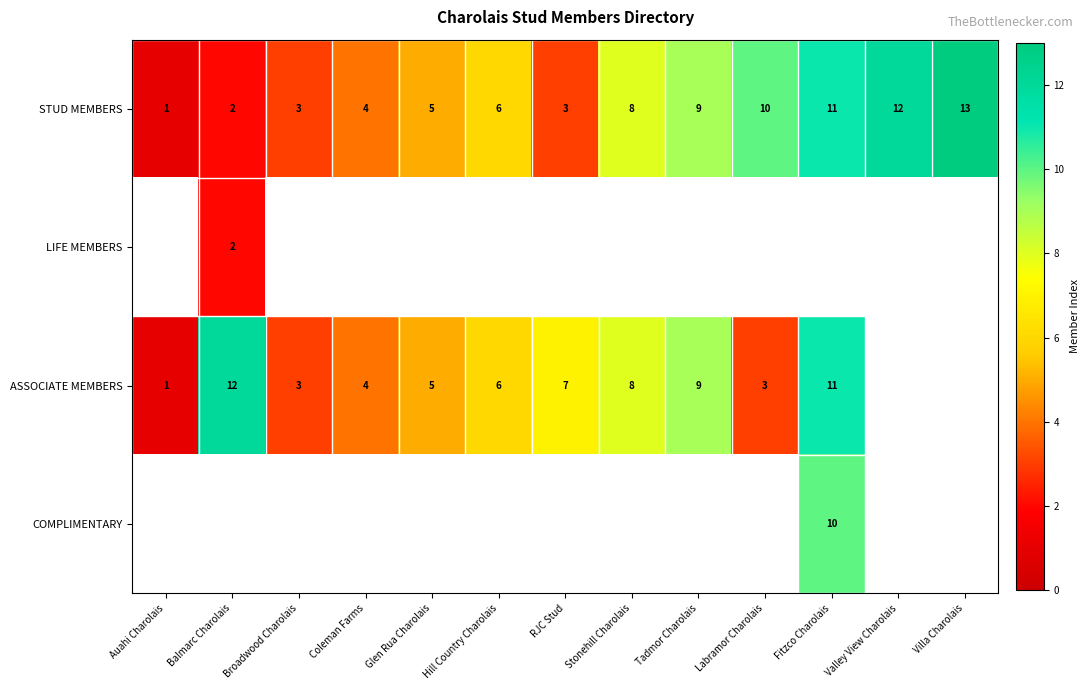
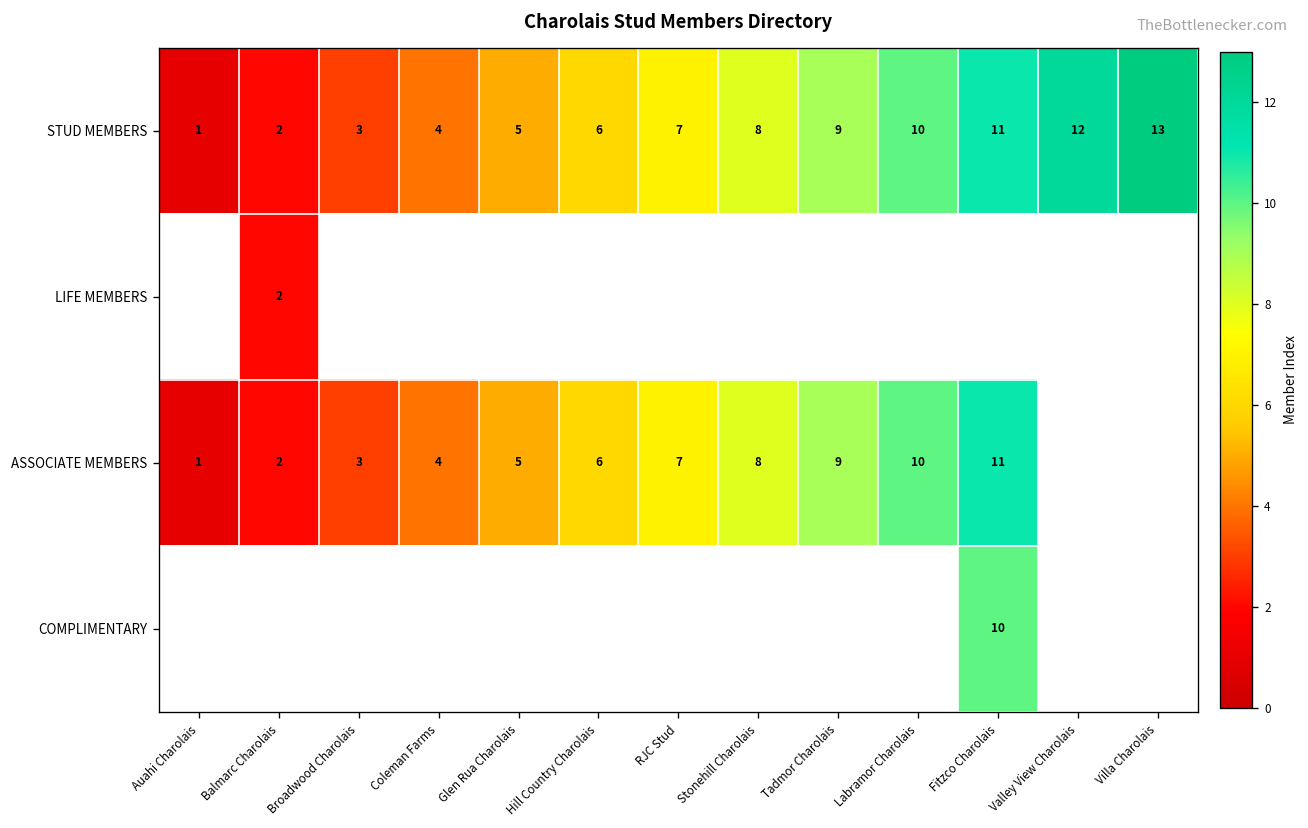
  {
    "STUD MEMBERS": {
      "Auahi Charolais": 1,
      "Balmarc Charolais": 2,
      "Broadwood Charolais": 3,
      "Coleman Farms": 4,
      "Glen Rua Charolais": 5,
      "Hill Country Charolais": 6,
-     "RJC Stud": 3,
+     "RJC Stud": 7,
      "Stonehill Charolais": 8,
      "Tadmor Charolais": 9,
      "Labramor Charolais": 10,
      "Fitzco Charolais": 11,
      "Valley View Charolais": 12,
      "Villa Charolais": 13
    },
    "LIFE MEMBERS": {
      "Balmarc Charolais": 2
    },
    "ASSOCIATE MEMBERS": {
      "Auahi Charolais": 1,
-     "Balmarc Charolais": 12,
+     "Balmarc Charolais": 2,
      "Broadwood Charolais": 3,
      "Coleman Farms": 4,
      "Glen Rua Charolais": 5,
      "Hill Country Charolais": 6,
      "RJC Stud": 7,
      "Stonehill Charolais": 8,
      "Tadmor Charolais": 9,
-     "Labramor Charolais": 3,
+     "Labramor Charolais": 10,
      "Fitzco Charolais": 11
    },
    "COMPLIMENTARY": {
      "Fitzco Charolais": 10
    }
  }
